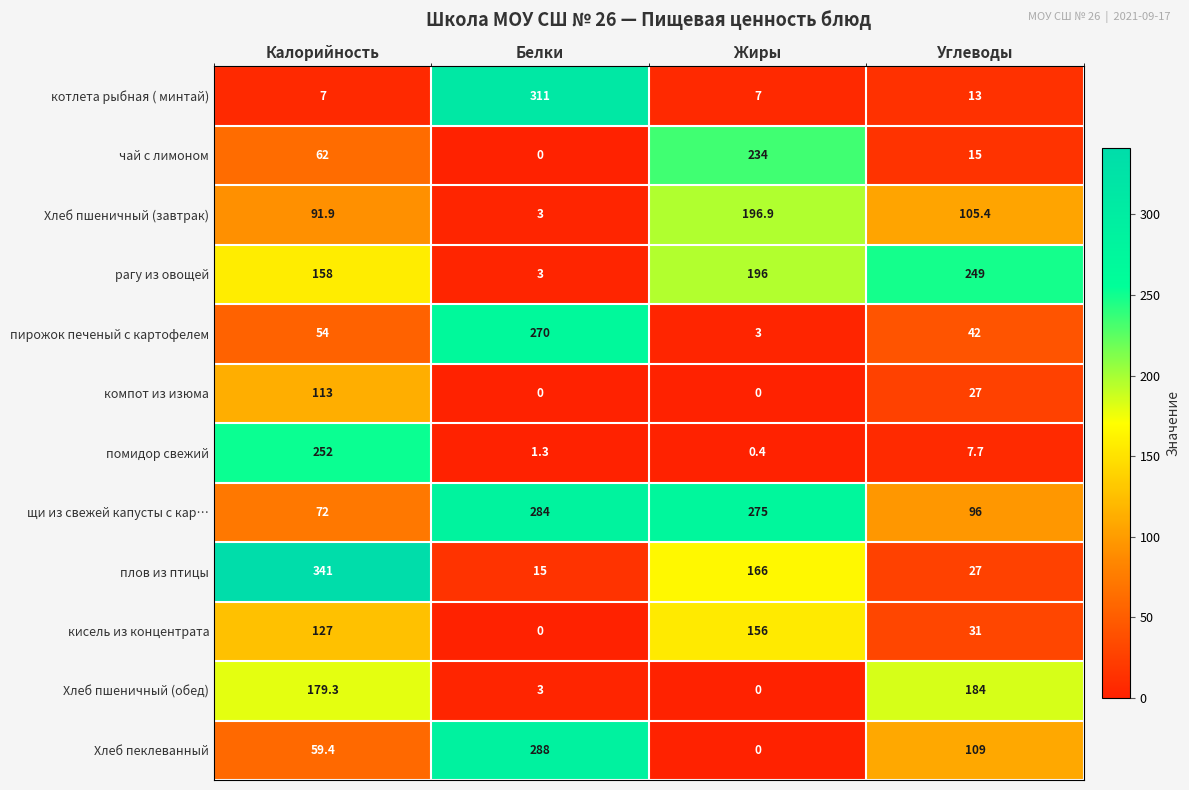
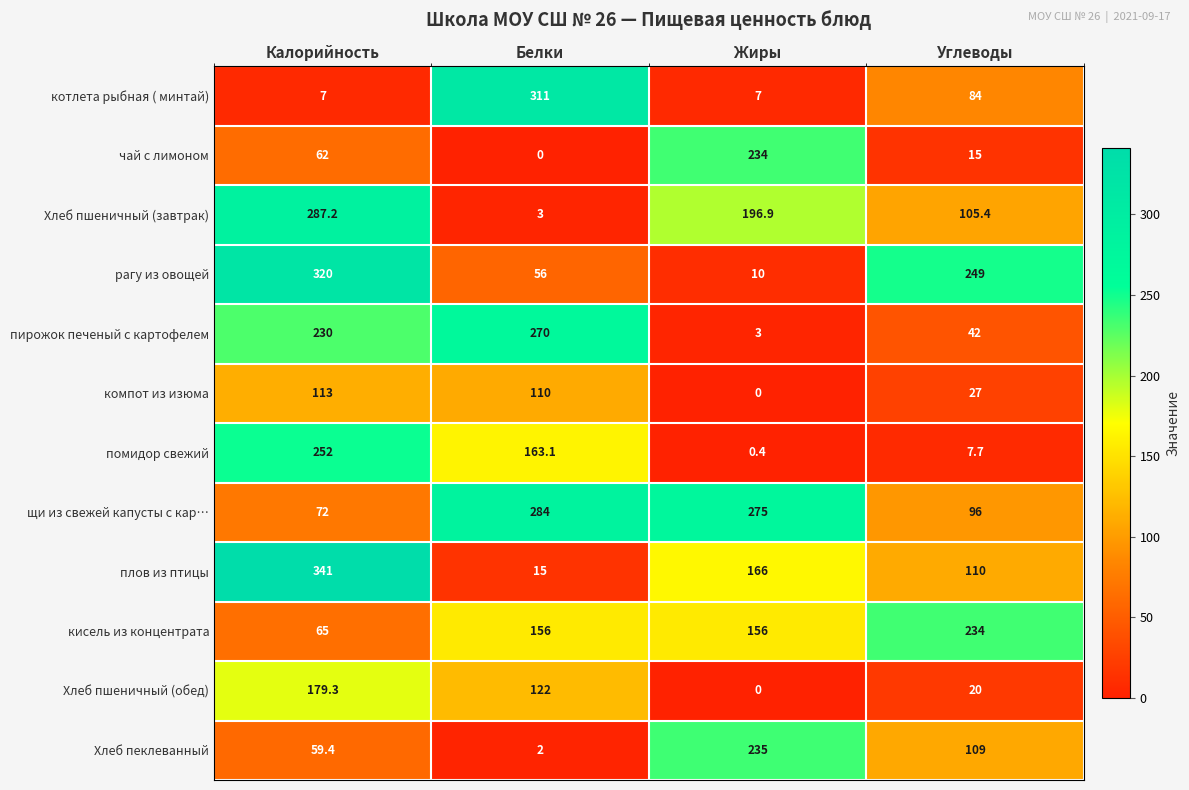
  {
    "котлета рыбная ( минтай)": {
      "Калорийность": 7,
      "Белки": 311,
      "Жиры": 7,
-     "Углеводы": 13
+     "Углеводы": 84
    },
    "чай с лимоном": {
      "Калорийность": 62,
      "Белки": 0,
      "Жиры": 234,
      "Углеводы": 15
    },
    "Хлеб пшеничный (завтрак)": {
-     "Калорийность": 91.9,
+     "Калорийность": 287.2,
      "Белки": 3,
      "Жиры": 196.9,
      "Углеводы": 105.4
    },
    "рагу из овощей": {
-     "Калорийность": 158,
-     "Белки": 3,
-     "Жиры": 196,
+     "Калорийность": 320,
+     "Белки": 56,
+     "Жиры": 10,
      "Углеводы": 249
    },
    "пирожок печеный с картофелем": {
-     "Калорийность": 54,
+     "Калорийность": 230,
      "Белки": 270,
      "Жиры": 3,
      "Углеводы": 42
    },
    "компот из изюма": {
      "Калорийность": 113,
-     "Белки": 0,
+     "Белки": 110,
      "Жиры": 0,
      "Углеводы": 27
    },
    "помидор свежий": {
      "Калорийность": 252,
-     "Белки": 1.3,
+     "Белки": 163.1,
      "Жиры": 0.4,
      "Углеводы": 7.7
    },
    "щи из свежей капусты с кар…": {
      "Калорийность": 72,
      "Белки": 284,
      "Жиры": 275,
      "Углеводы": 96
    },
    "плов из птицы": {
      "Калорийность": 341,
      "Белки": 15,
      "Жиры": 166,
-     "Углеводы": 27
+     "Углеводы": 110
    },
    "кисель из концентрата": {
-     "Калорийность": 127,
-     "Белки": 0,
+     "Калорийность": 65,
+     "Белки": 156,
      "Жиры": 156,
-     "Углеводы": 31
+     "Углеводы": 234
    },
    "Хлеб пшеничный (обед)": {
      "Калорийность": 179.3,
-     "Белки": 3,
+     "Белки": 122,
      "Жиры": 0,
-     "Углеводы": 184
+     "Углеводы": 20
    },
    "Хлеб пеклеванный": {
      "Калорийность": 59.4,
-     "Белки": 288,
-     "Жиры": 0,
+     "Белки": 2,
+     "Жиры": 235,
      "Углеводы": 109
    }
  }
